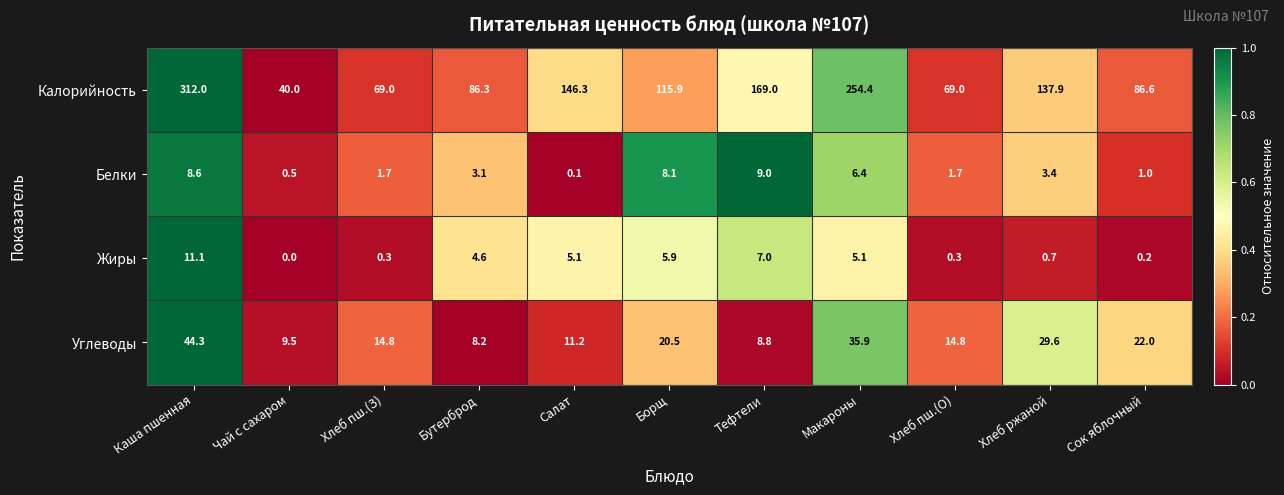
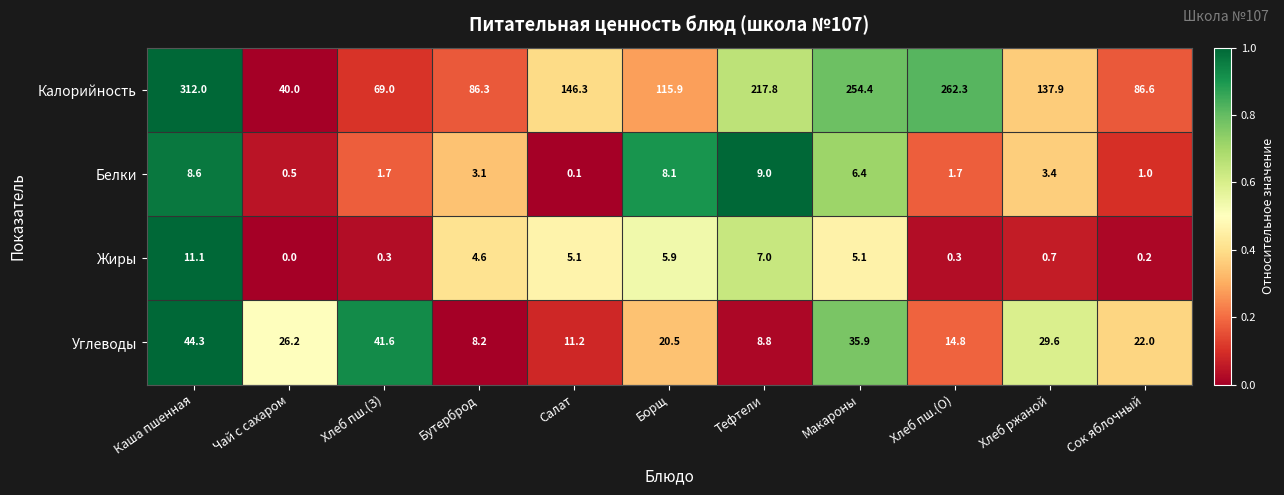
  {
    "Калорийность": {
      "Каша пшенная": 312.0,
      "Чай с сахаром": 40.0,
      "Хлеб пш.(З)": 69.0,
      "Бутерброд": 86.3,
      "Салат": 146.3,
      "Борщ": 115.9,
-     "Тефтели": 169.0,
+     "Тефтели": 217.8,
      "Макароны": 254.4,
-     "Хлеб пш.(О)": 69.0,
+     "Хлеб пш.(О)": 262.3,
      "Хлеб ржаной": 137.9,
      "Сок яблочный": 86.6
    },
    "Белки": {
      "Каша пшенная": 8.6,
      "Чай с сахаром": 0.5,
      "Хлеб пш.(З)": 1.7,
      "Бутерброд": 3.1,
      "Салат": 0.1,
      "Борщ": 8.1,
      "Тефтели": 9.0,
      "Макароны": 6.4,
      "Хлеб пш.(О)": 1.7,
      "Хлеб ржаной": 3.4,
      "Сок яблочный": 1.0
    },
    "Жиры": {
      "Каша пшенная": 11.1,
      "Чай с сахаром": 0.0,
      "Хлеб пш.(З)": 0.3,
      "Бутерброд": 4.6,
      "Салат": 5.1,
      "Борщ": 5.9,
      "Тефтели": 7.0,
      "Макароны": 5.1,
      "Хлеб пш.(О)": 0.3,
      "Хлеб ржаной": 0.7,
      "Сок яблочный": 0.2
    },
    "Углеводы": {
      "Каша пшенная": 44.3,
-     "Чай с сахаром": 9.5,
-     "Хлеб пш.(З)": 14.8,
+     "Чай с сахаром": 26.2,
+     "Хлеб пш.(З)": 41.6,
      "Бутерброд": 8.2,
      "Салат": 11.2,
      "Борщ": 20.5,
      "Тефтели": 8.8,
      "Макароны": 35.9,
      "Хлеб пш.(О)": 14.8,
      "Хлеб ржаной": 29.6,
      "Сок яблочный": 22.0
    }
  }
